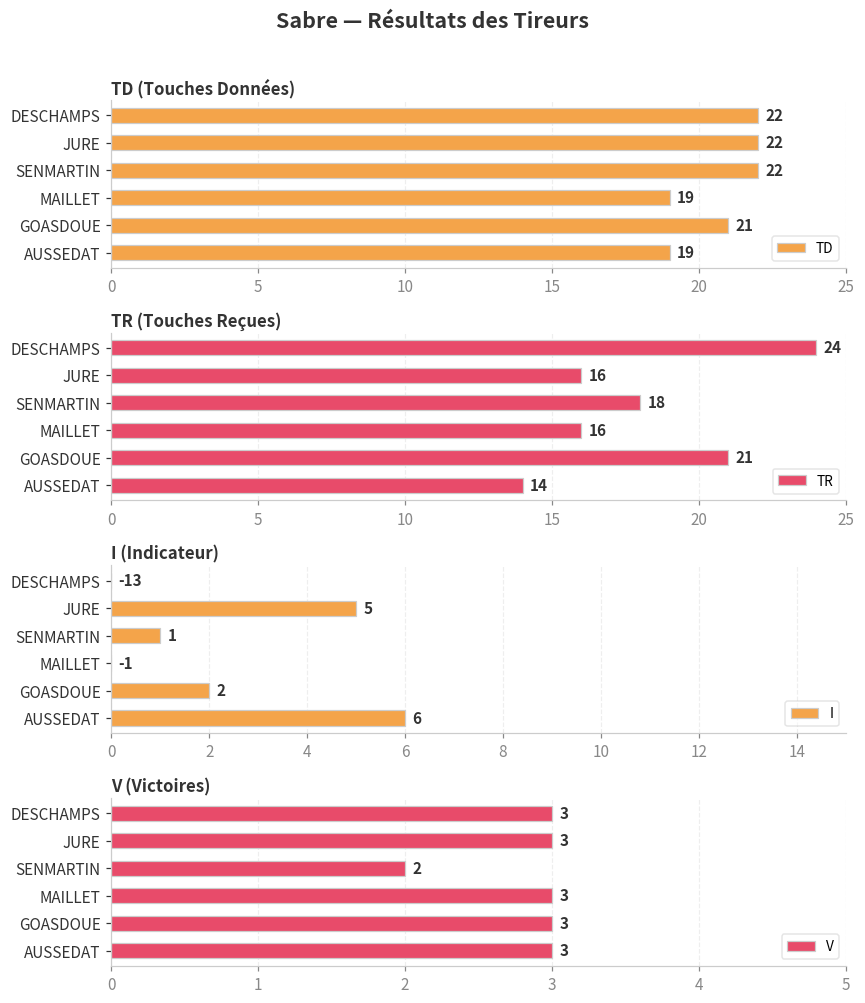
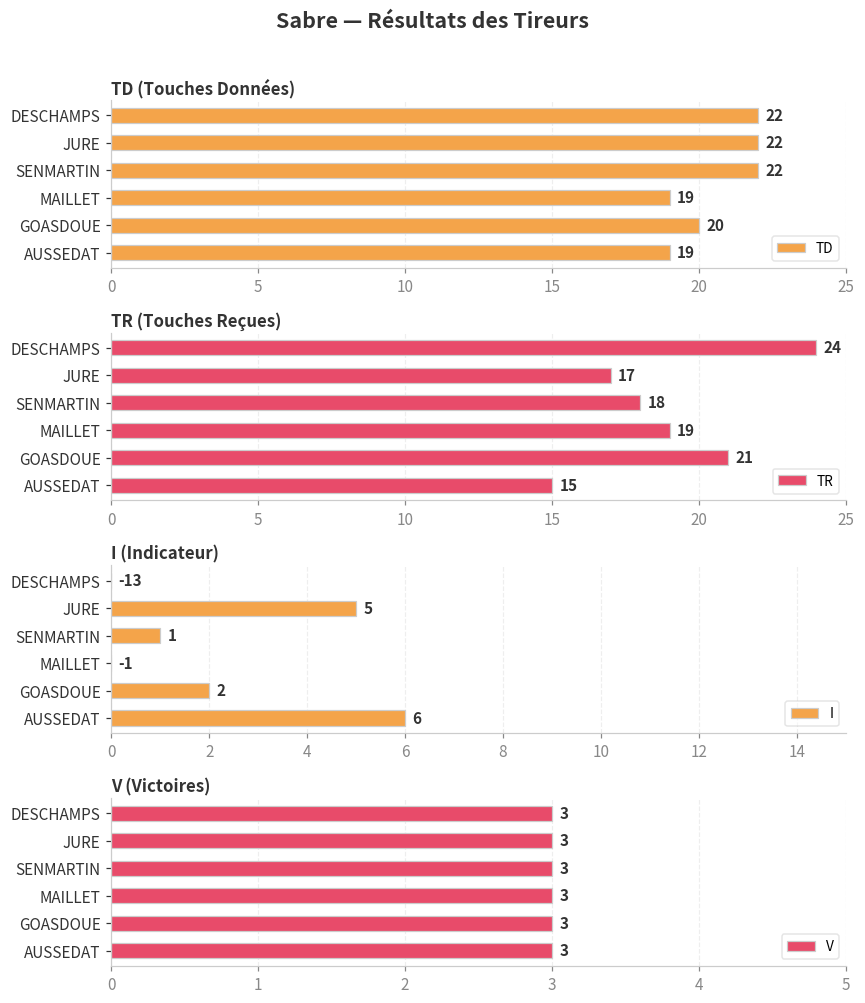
  {
    "TD (Touches Données)": {
      "DESCHAMPS": 22,
      "JURE": 22,
      "SENMARTIN": 22,
      "MAILLET": 19,
-     "GOASDOUE": 21,
+     "GOASDOUE": 20,
      "AUSSEDAT": 19
    },
    "TR (Touches Reçues)": {
      "DESCHAMPS": 24,
-     "JURE": 16,
+     "JURE": 17,
      "SENMARTIN": 18,
-     "MAILLET": 16,
+     "MAILLET": 19,
      "GOASDOUE": 21,
-     "AUSSEDAT": 14
+     "AUSSEDAT": 15
    },
    "I (Indicateur)": {
      "JURE": 5,
      "SENMARTIN": 1,
      "GOASDOUE": 2,
      "AUSSEDAT": 6
    },
    "V (Victoires)": {
      "DESCHAMPS": 3,
      "JURE": 3,
-     "SENMARTIN": 2,
+     "SENMARTIN": 3,
      "MAILLET": 3,
      "GOASDOUE": 3,
      "AUSSEDAT": 3
    }
  }
